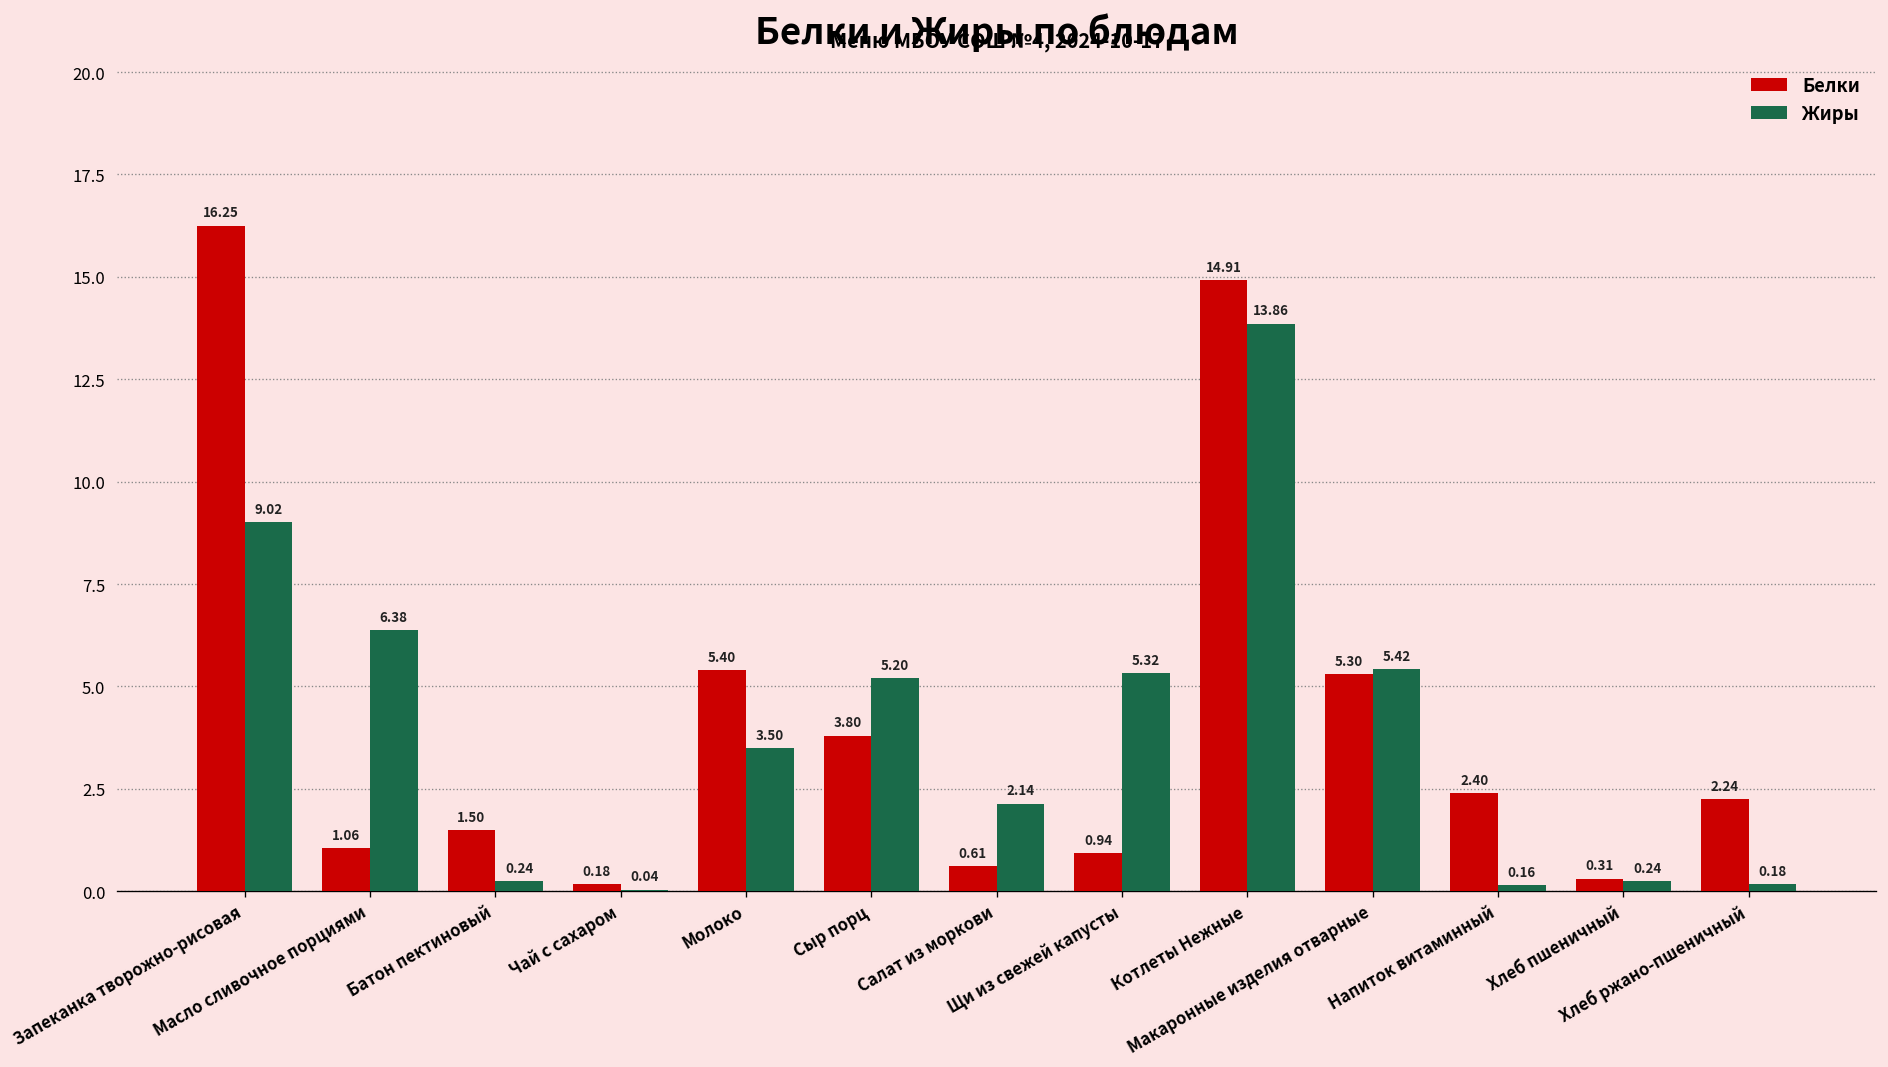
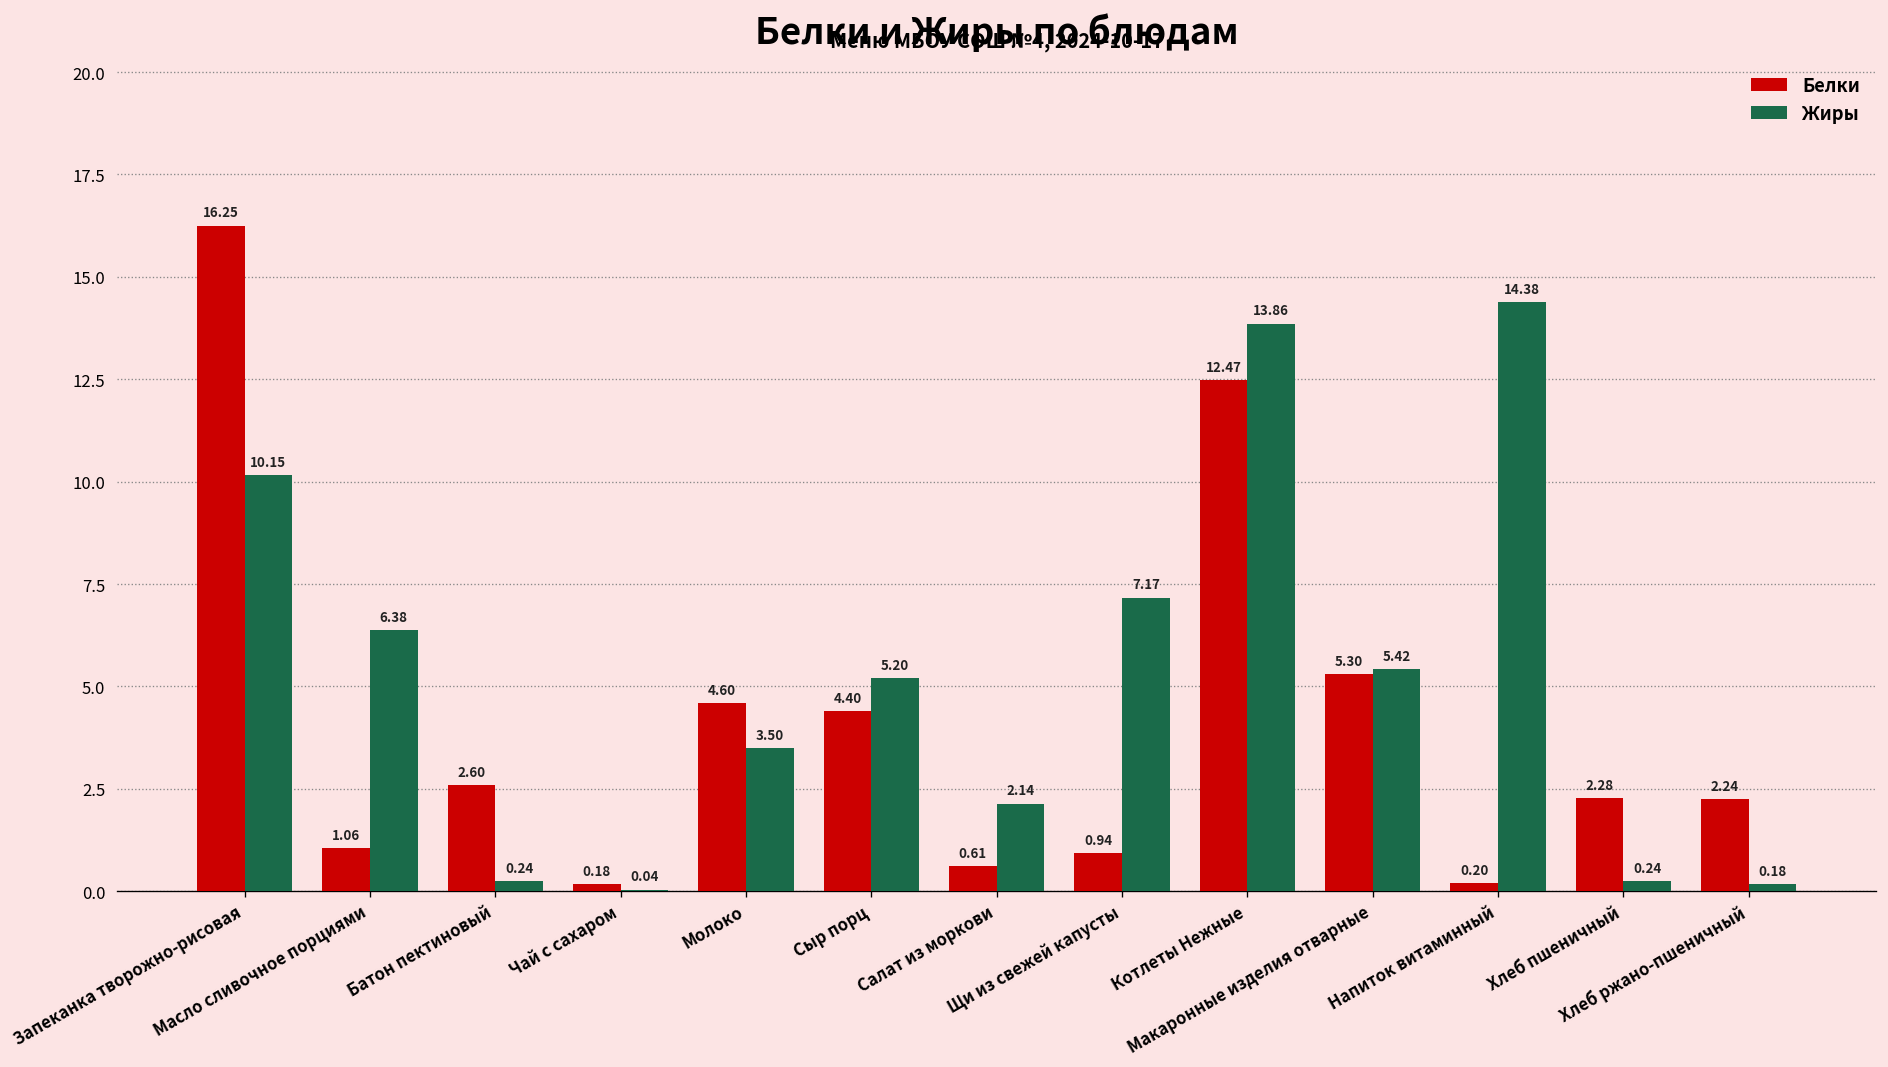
  {
    "Белки": {
      "Запеканка творожно-рисовая": 16.25,
      "Масло сливочное порциями": 1.06,
-     "Батон пектиновый": 1.50,
+     "Батон пектиновый": 2.60,
      "Чай с сахаром": 0.18,
-     "Молоко": 5.40,
-     "Сыр порц": 3.80,
+     "Молоко": 4.60,
+     "Сыр порц": 4.40,
      "Салат из моркови": 0.61,
      "Щи из свежей капусты": 0.94,
-     "Котлеты Нежные": 14.91,
+     "Котлеты Нежные": 12.47,
      "Макаронные изделия отварные": 5.30,
-     "Напиток витаминный": 2.40,
-     "Хлеб пшеничный": 0.31,
+     "Напиток витаминный": 0.20,
+     "Хлеб пшеничный": 2.28,
      "Хлеб ржано-пшеничный": 2.24
    },
    "Жиры": {
-     "Запеканка творожно-рисовая": 9.02,
+     "Запеканка творожно-рисовая": 10.15,
      "Масло сливочное порциями": 6.38,
      "Батон пектиновый": 0.24,
      "Чай с сахаром": 0.04,
      "Молоко": 3.50,
      "Сыр порц": 5.20,
      "Салат из моркови": 2.14,
-     "Щи из свежей капусты": 5.32,
+     "Щи из свежей капусты": 7.17,
      "Котлеты Нежные": 13.86,
      "Макаронные изделия отварные": 5.42,
-     "Напиток витаминный": 0.16,
+     "Напиток витаминный": 14.38,
      "Хлеб пшеничный": 0.24,
      "Хлеб ржано-пшеничный": 0.18
    }
  }
